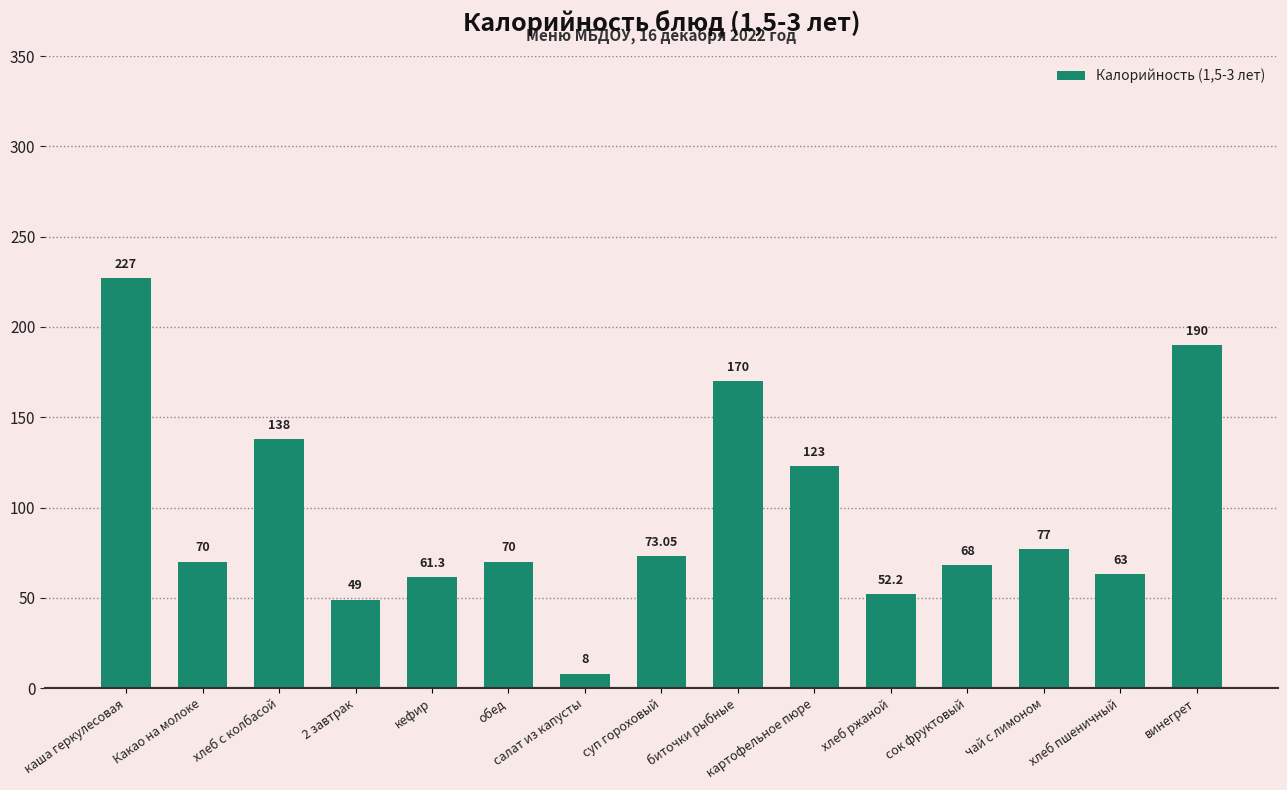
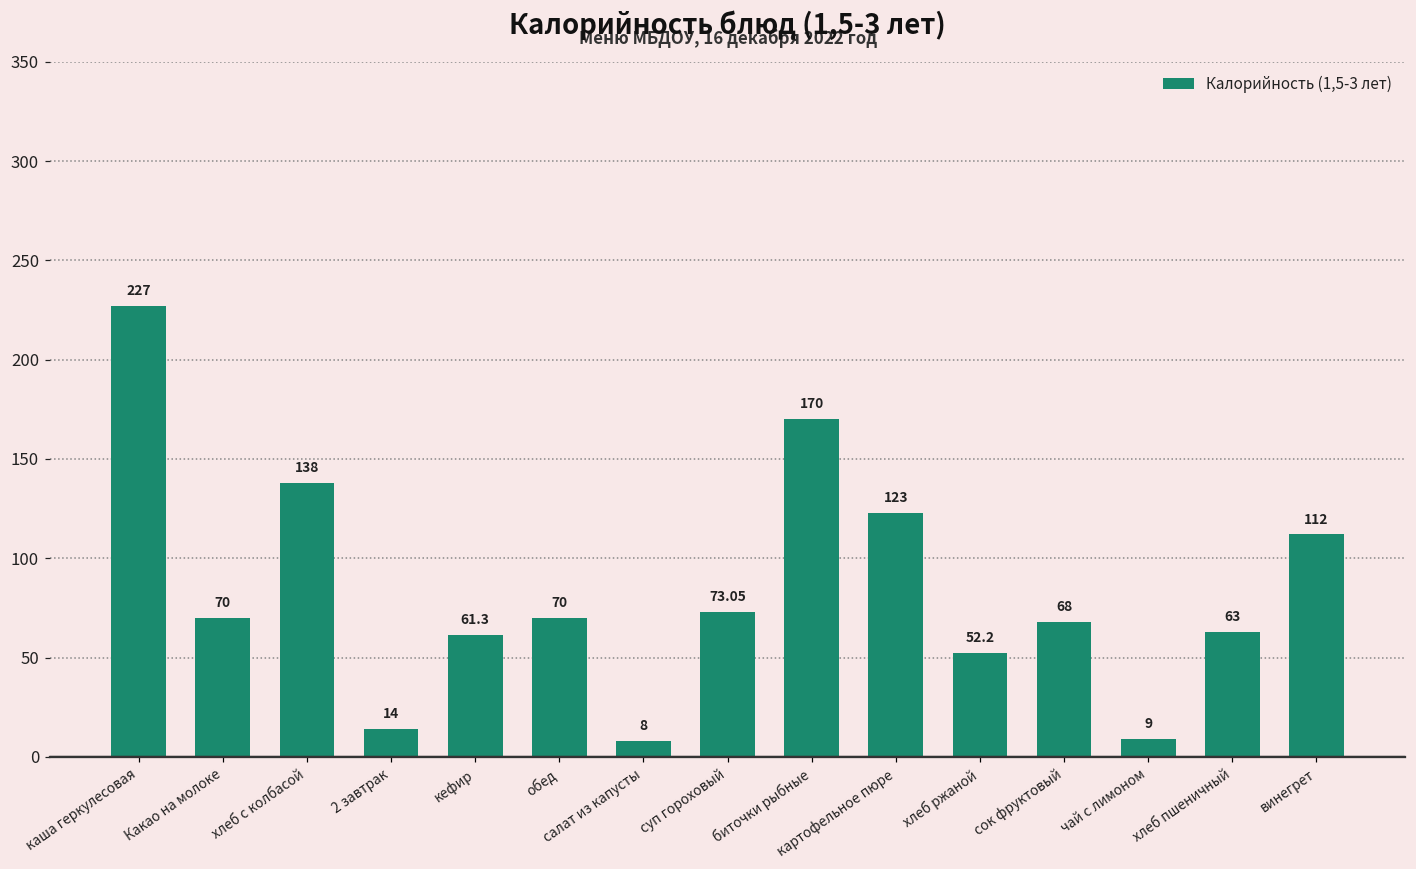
  {
    "каша геркулесовая": 227,
    "Какао на молоке": 70,
    "хлеб с колбасой": 138,
-   "2 завтрак": 49,
+   "2 завтрак": 14,
    "кефир": 61.3,
    "обед": 70,
    "салат из капусты": 8,
    "суп гороховый": 73.05,
    "биточки рыбные": 170,
    "картофельное пюре": 123,
    "хлеб ржаной": 52.2,
    "сок фруктовый": 68,
-   "чай с лимоном": 77,
+   "чай с лимоном": 9,
    "хлеб пшеничный": 63,
-   "винегрет": 190
+   "винегрет": 112
  }
